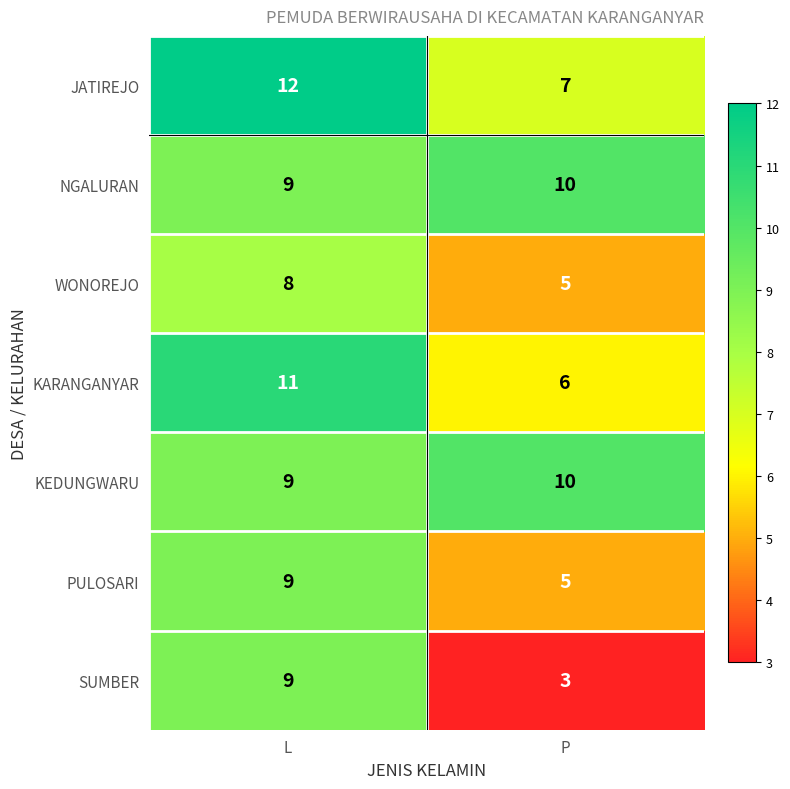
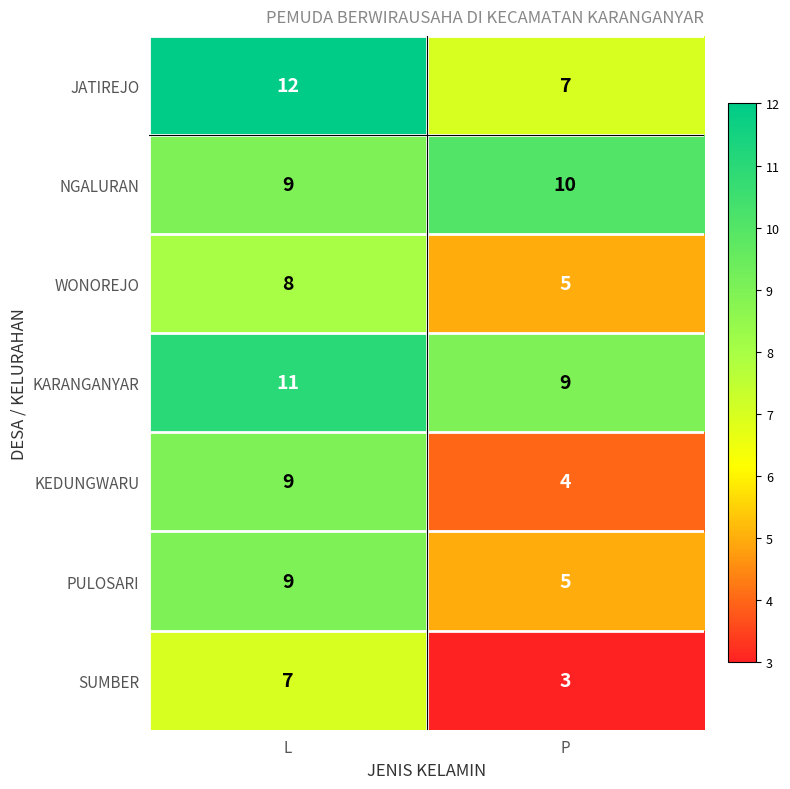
  {
    "JATIREJO": {
      "L": 12,
      "P": 7
    },
    "NGALURAN": {
      "L": 9,
      "P": 10
    },
    "WONOREJO": {
      "L": 8,
      "P": 5
    },
    "KARANGANYAR": {
      "L": 11,
-     "P": 6
+     "P": 9
    },
    "KEDUNGWARU": {
      "L": 9,
-     "P": 10
+     "P": 4
    },
    "PULOSARI": {
      "L": 9,
      "P": 5
    },
    "SUMBER": {
-     "L": 9,
+     "L": 7,
      "P": 3
    }
  }
